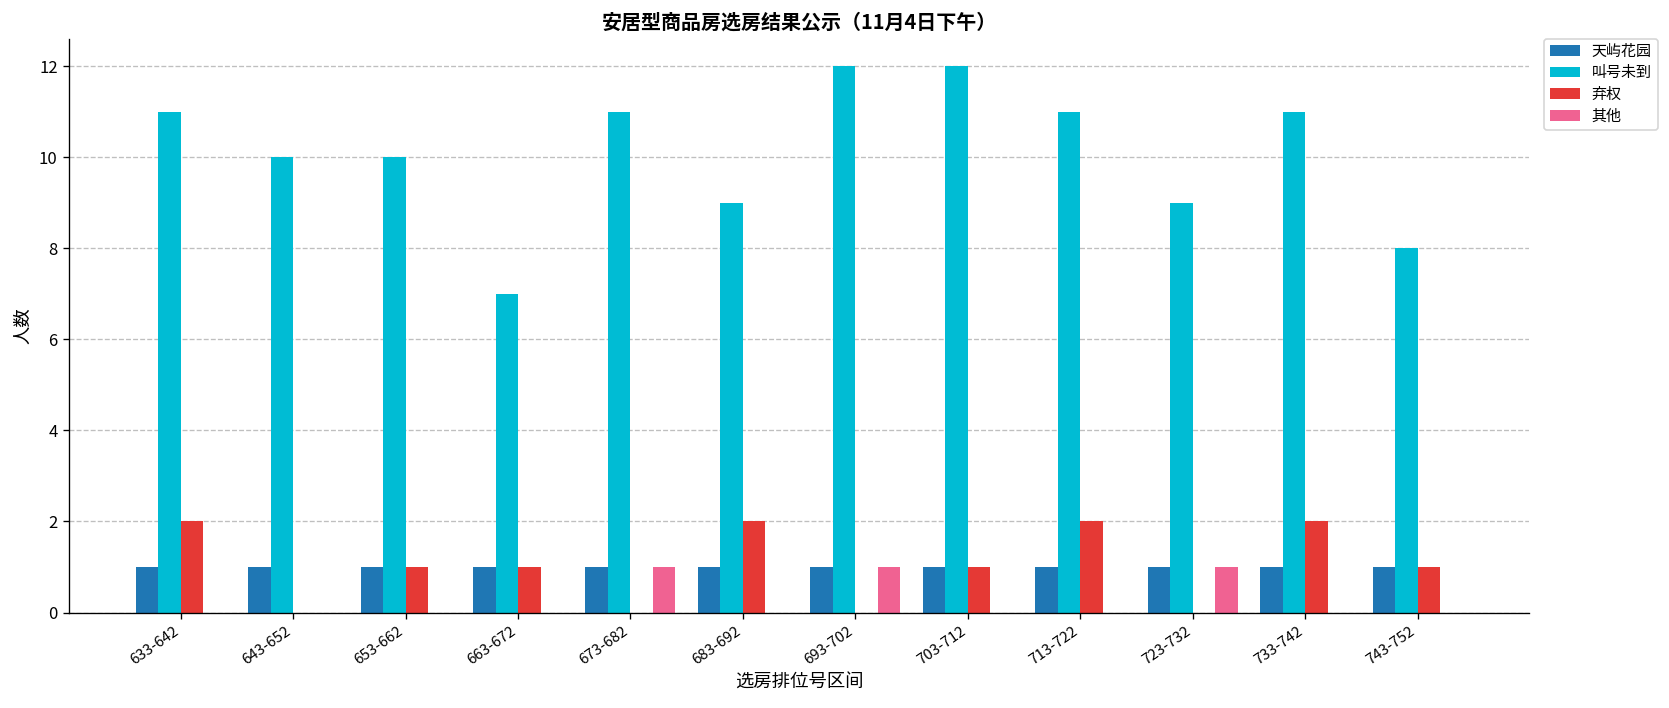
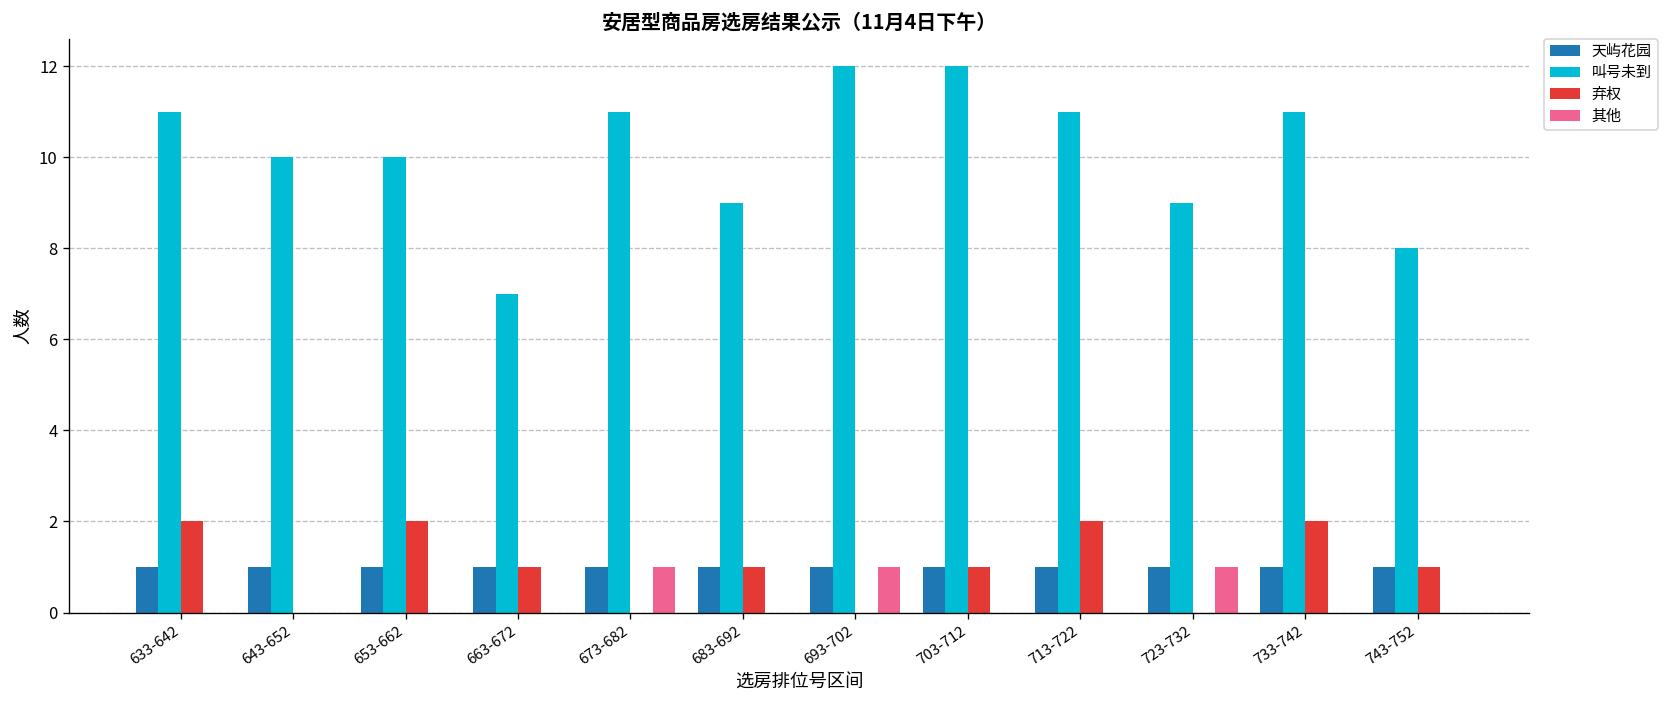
  {
    "天屿花园": {
      "633-642": 1,
      "643-652": 1,
      "653-662": 1,
      "663-672": 1,
      "673-682": 1,
      "683-692": 1,
      "693-702": 1,
      "703-712": 1,
      "713-722": 1,
      "723-732": 1,
      "733-742": 1,
      "743-752": 1
    },
    "叫号未到": {
      "633-642": 11,
      "643-652": 10,
      "653-662": 10,
      "663-672": 7,
      "673-682": 11,
      "683-692": 9,
      "693-702": 12,
      "703-712": 12,
      "713-722": 11,
      "723-732": 9,
      "733-742": 11,
      "743-752": 8
    },
    "弃权": {
      "633-642": 2,
      "643-652": 0,
-     "653-662": 1,
+     "653-662": 2,
      "663-672": 1,
      "673-682": 0,
-     "683-692": 2,
+     "683-692": 1,
      "693-702": 0,
      "703-712": 1,
      "713-722": 2,
      "723-732": 0,
      "733-742": 2,
      "743-752": 1
    },
    "其他": {
      "633-642": 0,
      "643-652": 0,
      "653-662": 0,
      "663-672": 0,
      "673-682": 1,
      "683-692": 0,
      "693-702": 1,
      "703-712": 0,
      "713-722": 0,
      "723-732": 1,
      "733-742": 0,
      "743-752": 0
    }
  }
